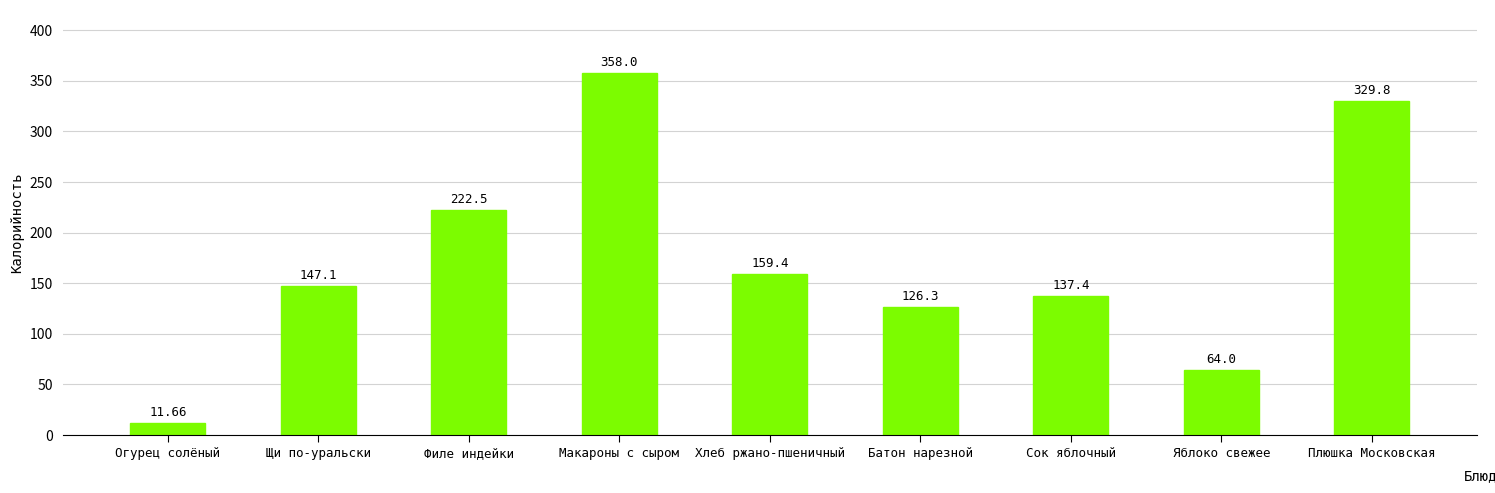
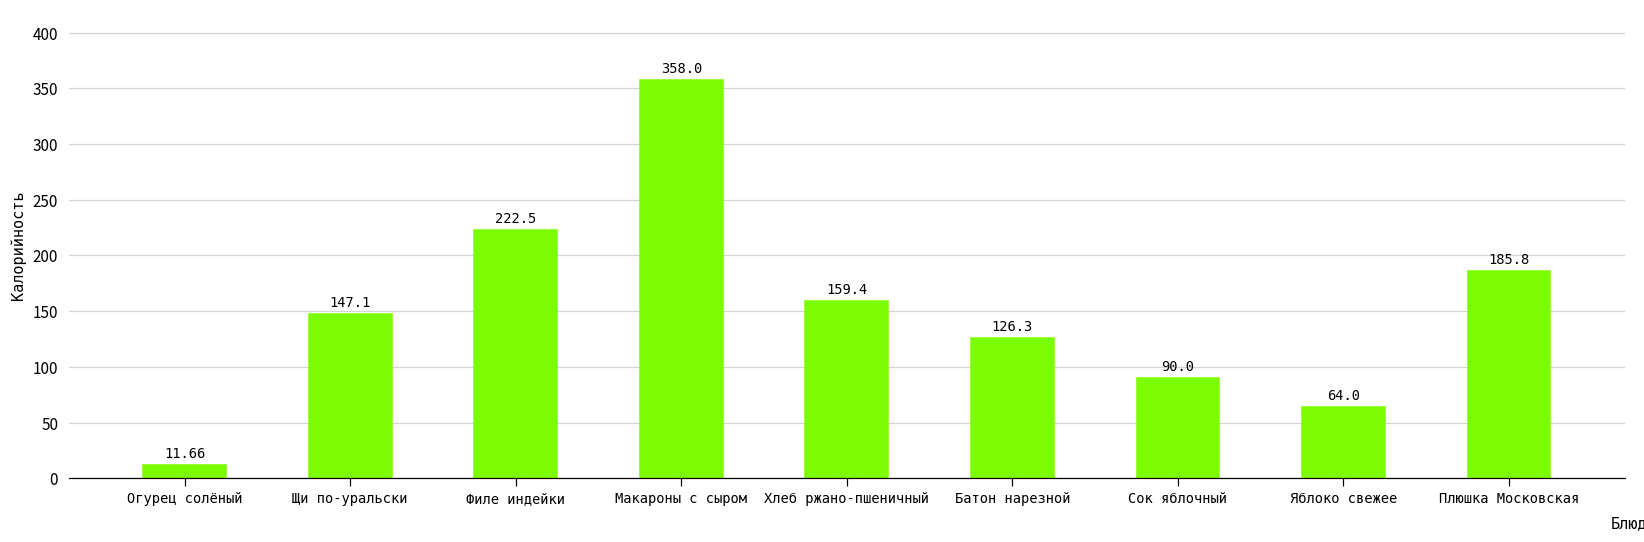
  {
    "Огурец солёный": 11.66,
    "Щи по-уральски": 147.1,
    "Филе индейки": 222.5,
    "Макароны с сыром": 358.0,
    "Хлеб ржано-пшеничный": 159.4,
    "Батон нарезной": 126.3,
-   "Сок яблочный": 137.4,
+   "Сок яблочный": 90.0,
    "Яблоко свежее": 64.0,
-   "Плюшка Московская": 329.8
+   "Плюшка Московская": 185.8
  }
